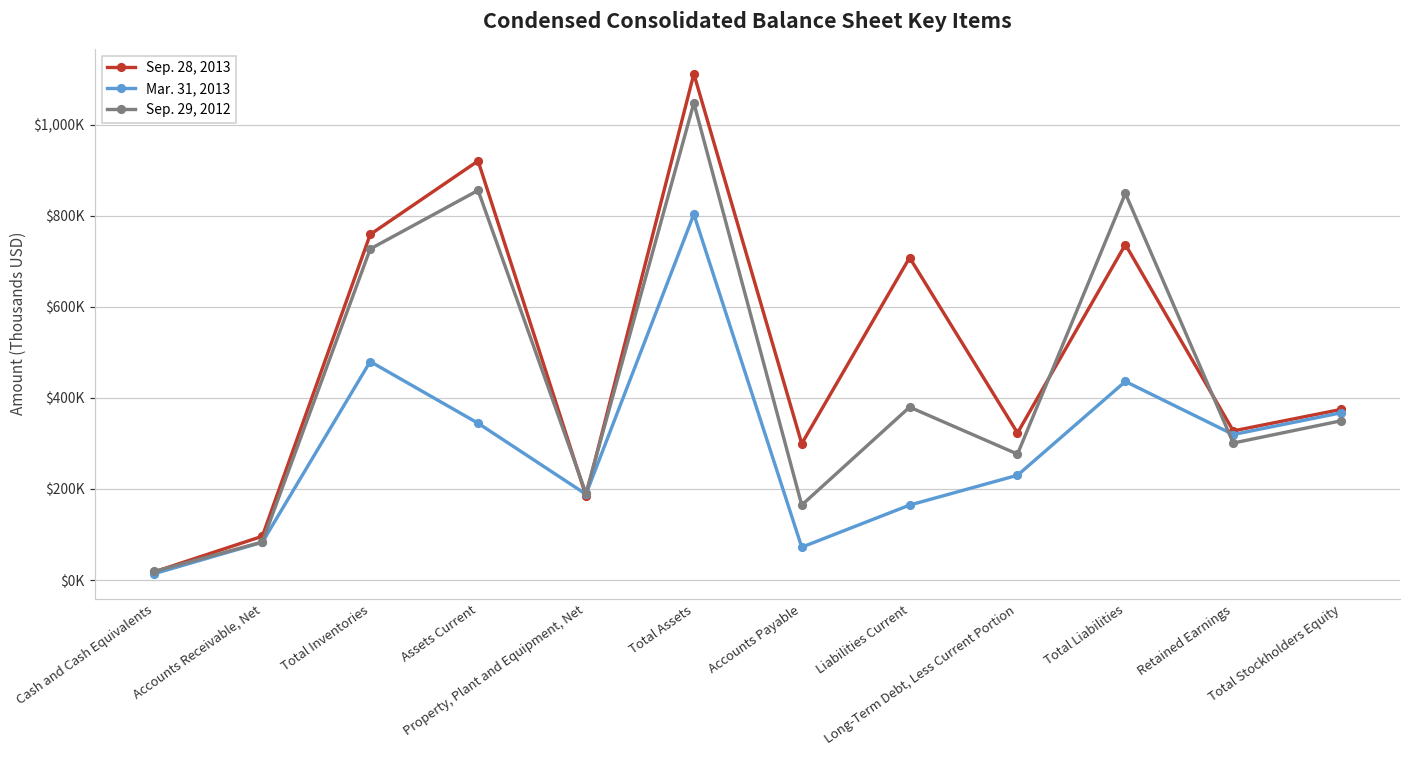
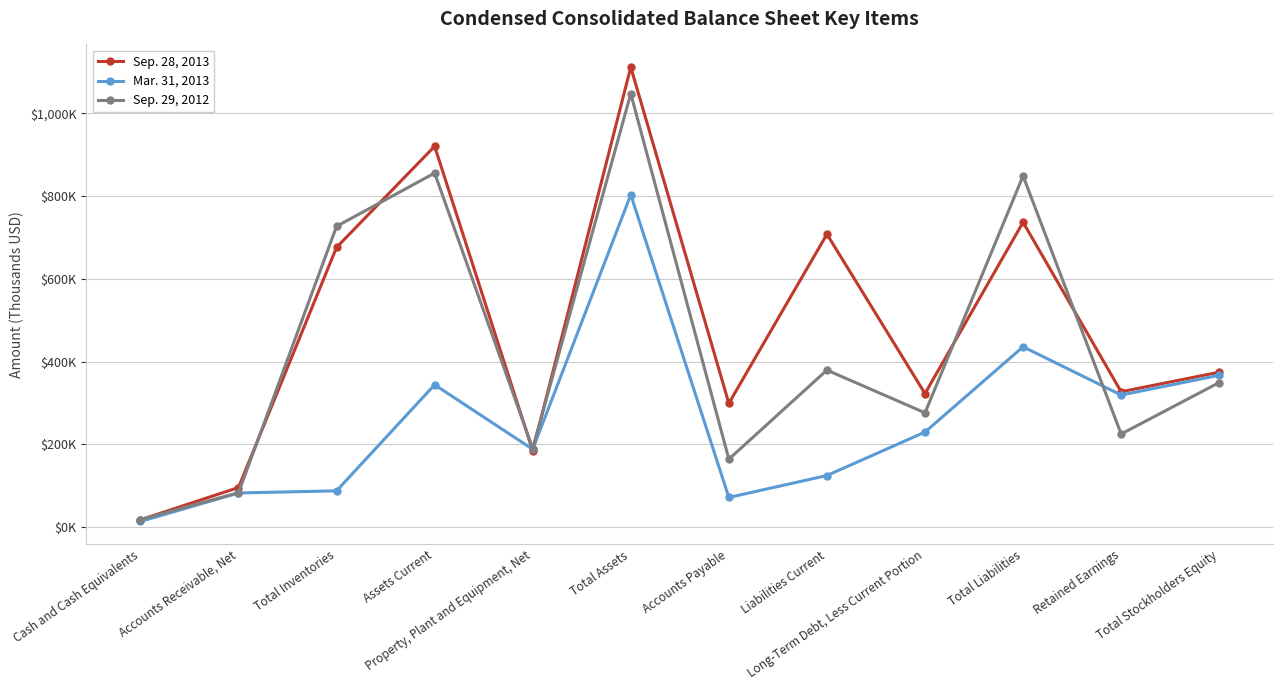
  {
    "Sep. 28, 2013": {
      "Accounts Receivable, Net": "$100,000",
-     "Total Inventories": "$760,000",
+     "Total Inventories": "$680,000",
      "Assets Current": "$920,000",
      "Total Assets": "$1,110,000",
      "Accounts Payable": "$300,000",
      "Liabilities Current": "$710,000",
      "Long-Term Debt, Less Current Portion": "$320,000",
      "Total Liabilities": "$740,000",
      "Retained Earnings": "$330,000",
      "Total Stockholders Equity": "$370,000"
    },
    "Mar. 31, 2013": {
-     "Total Inventories": "$480,000",
+     "Total Inventories": "$90,000",
      "Assets Current": "$340,000",
      "Total Assets": "$800,000",
      "Accounts Payable": "$70,000",
-     "Liabilities Current": "$160,000",
+     "Liabilities Current": "$130,000",
      "Long-Term Debt, Less Current Portion": "$230,000",
      "Total Liabilities": "$440,000",
      "Retained Earnings": "$320,000",
      "Total Stockholders Equity": "$370,000"
    },
    "Sep. 29, 2012": {
      "Total Inventories": "$730,000",
      "Assets Current": "$860,000",
      "Total Assets": "$1,050,000",
      "Accounts Payable": "$160,000",
      "Liabilities Current": "$380,000",
      "Long-Term Debt, Less Current Portion": "$280,000",
      "Total Liabilities": "$850,000",
-     "Retained Earnings": "$300,000",
+     "Retained Earnings": "$230,000",
      "Total Stockholders Equity": "$350,000"
    }
  }
